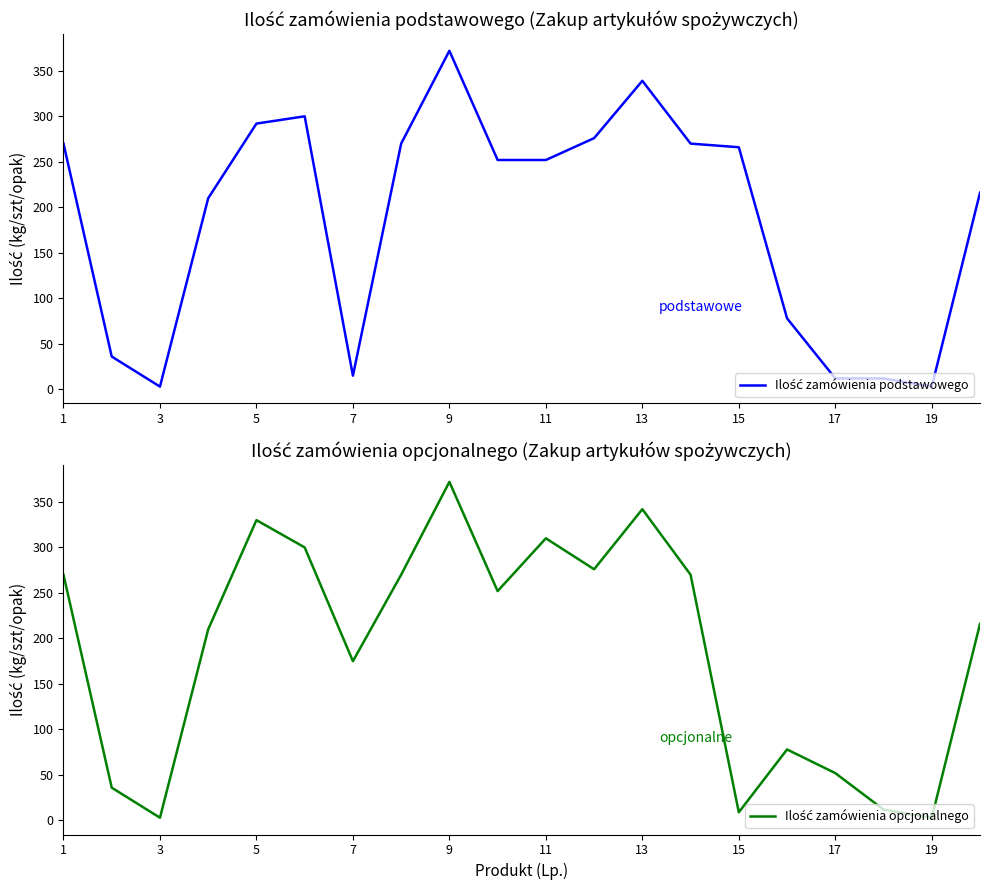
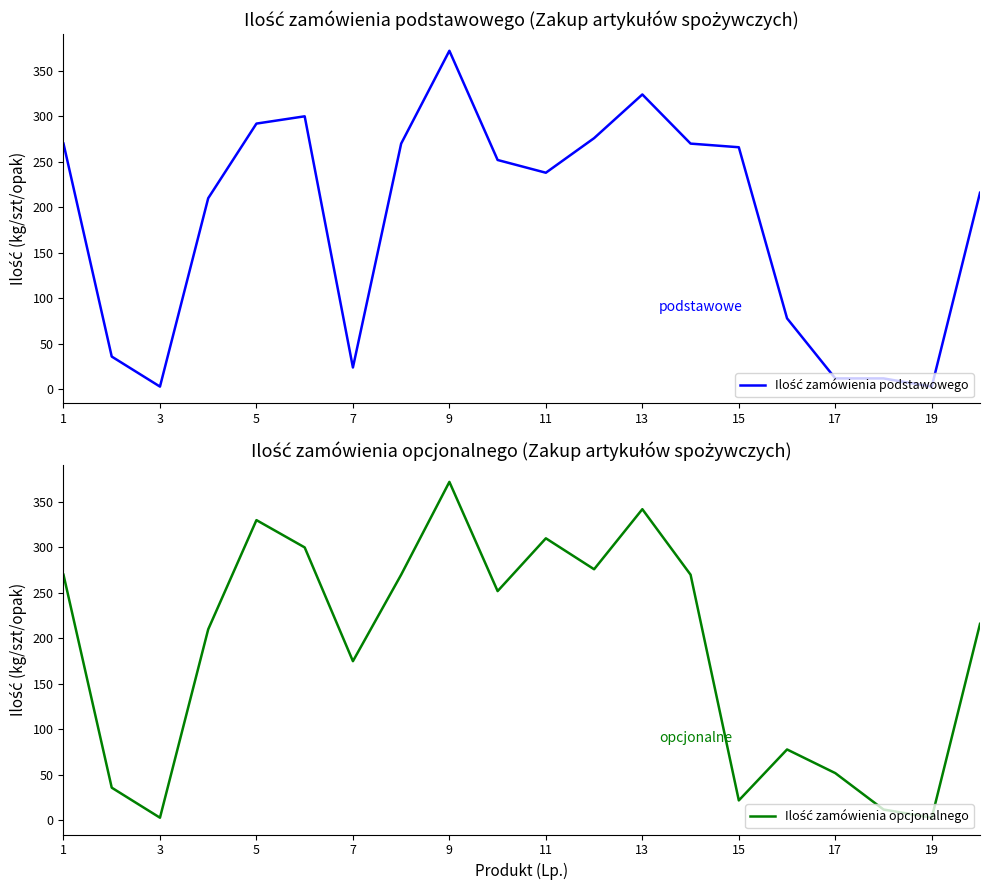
  {
    "Ilość zamówienia podstawowego (Zakup artykułów spożywczych)": {
      "1": 270,
      "3": 0,
      "5": 290,
-     "7": 15,
+     "7": 24,
      "9": 370,
-     "11": 250,
-     "13": 340,
+     "11": 240,
+     "13": 320,
      "15": 270
    },
    "Ilość zamówienia opcjonalnego (Zakup artykułów spożywczych)": {
      "1": 270,
      "3": 0,
      "5": 330,
      "7": 180,
      "9": 370,
      "11": 310,
      "13": 340,
-     "15": 10,
+     "15": 20,
      "17": 50
    }
  }
